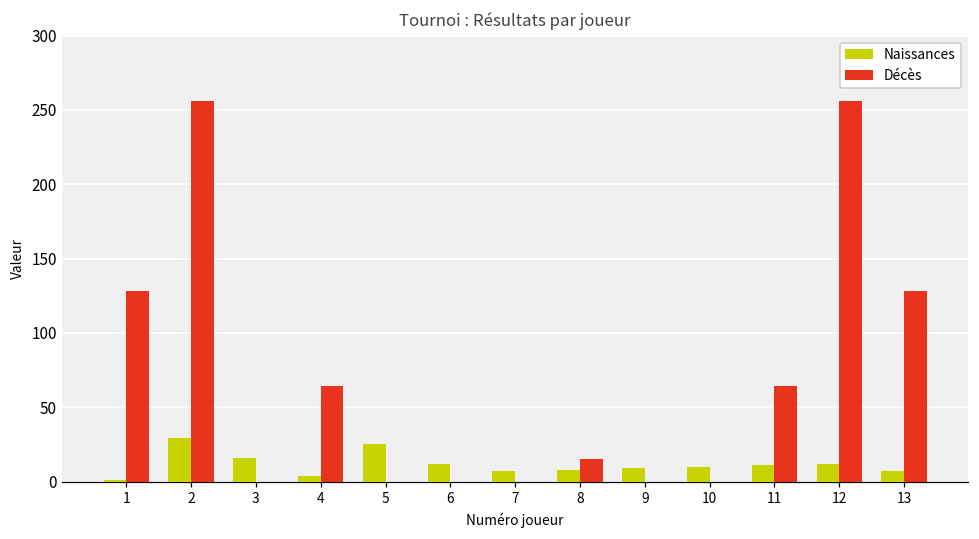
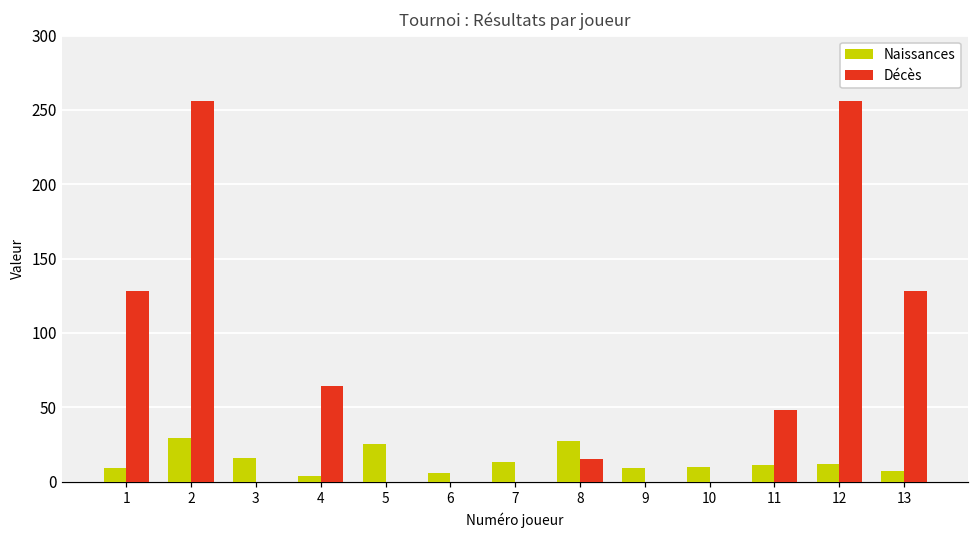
  {
    "Naissances": {
-     "1": 1,
+     "1": 9,
      "2": 29,
      "3": 16,
      "4": 4,
      "5": 25,
-     "6": 12,
-     "7": 7,
-     "8": 8,
+     "6": 6,
+     "7": 13,
+     "8": 27,
      "9": 9,
      "10": 10,
      "11": 11,
      "12": 12,
      "13": 7
    },
    "Décès": {
      "1": 128,
      "2": 256,
      "3": 0,
      "4": 64,
      "5": 0,
      "6": 0,
      "7": 0,
      "8": 15,
      "9": 0,
      "10": 0,
-     "11": 64,
+     "11": 48,
      "12": 256,
      "13": 128
    }
  }
